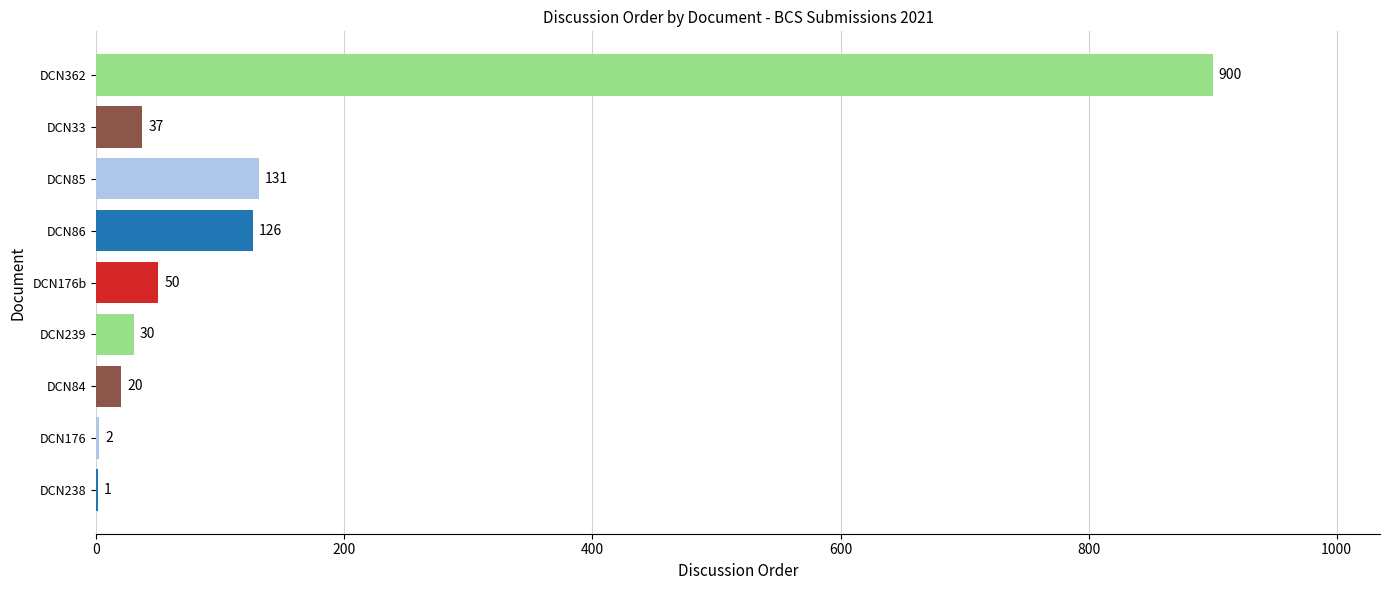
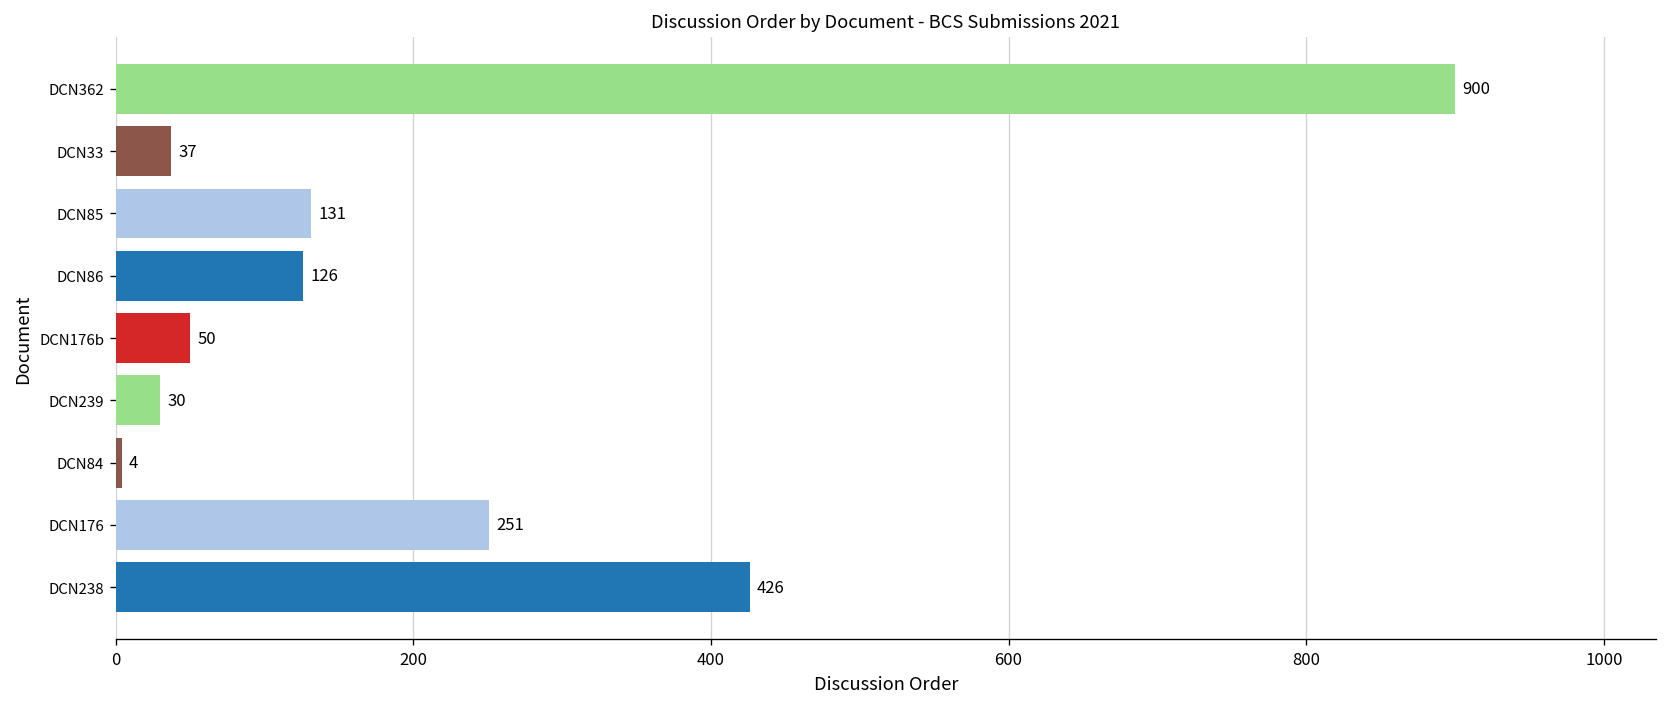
  {
    "DCN362": 900,
    "DCN33": 37,
    "DCN85": 131,
    "DCN86": 126,
    "DCN176b": 50,
    "DCN239": 30,
-   "DCN84": 20,
-   "DCN176": 2,
-   "DCN238": 1
+   "DCN84": 4,
+   "DCN176": 251,
+   "DCN238": 426
  }
